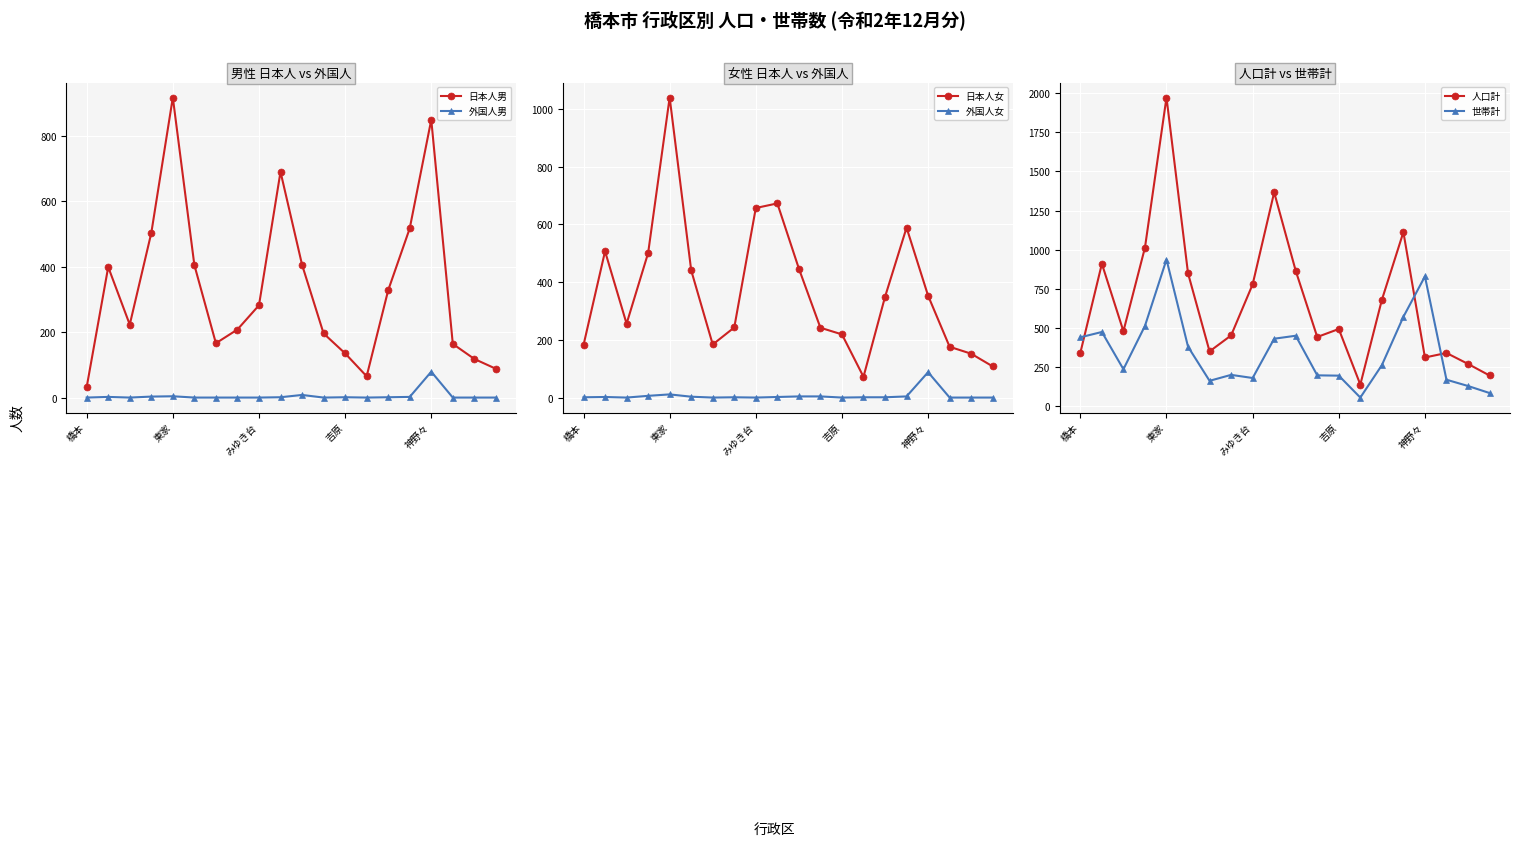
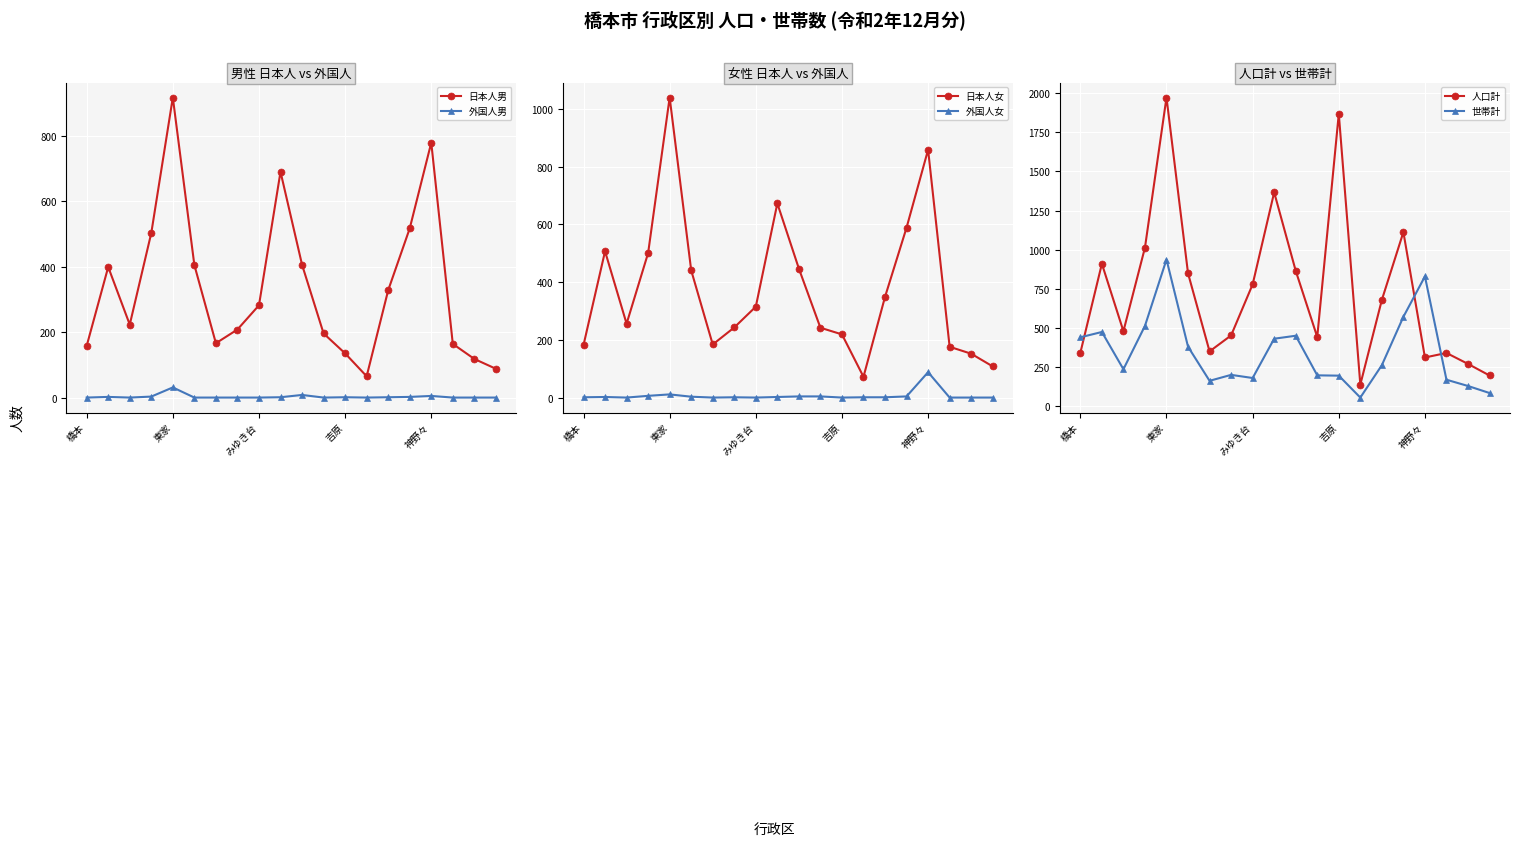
  {
    "男性 日本人 vs 外国人": {
      "日本人男": {
-       "橋本": 30,
+       "橋本": 160,
        "東家": 920,
        "みゆき台": 280,
        "吉原": 140,
-       "神野々": 850
+       "神野々": 780
      },
      "外国人男": {
        "橋本": 0,
-       "東家": 0,
+       "東家": 30,
        "みゆき台": 0,
        "吉原": 0,
-       "神野々": 80
+       "神野々": 10
      }
    },
    "女性 日本人 vs 外国人": {
      "日本人女": {
        "橋本": 180,
        "東家": 1040,
-       "みゆき台": 660,
+       "みゆき台": 320,
        "吉原": 220,
-       "神野々": 350
+       "神野々": 860
      },
      "外国人女": {
        "橋本": 0,
        "東家": 10,
        "みゆき台": 0,
        "吉原": 0,
        "神野々": 90
      }
    },
    "人口計 vs 世帯計": {
      "人口計": {
        "橋本": 340,
        "東家": 1970,
        "みゆき台": 780,
-       "吉原": 490,
+       "吉原": 1870,
        "神野々": 310
      },
      "世帯計": {
        "橋本": 440,
        "東家": 940,
        "みゆき台": 180,
        "吉原": 200,
        "神野々": 830
      }
    }
  }
